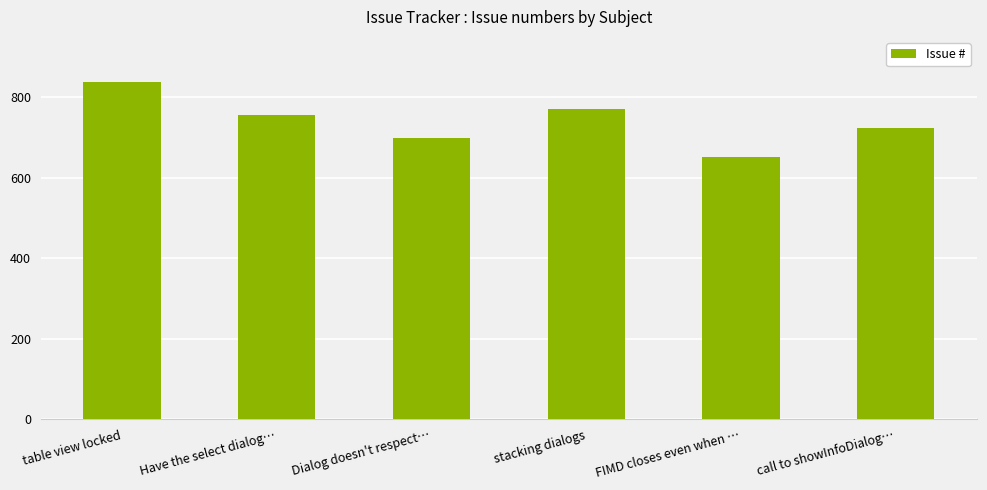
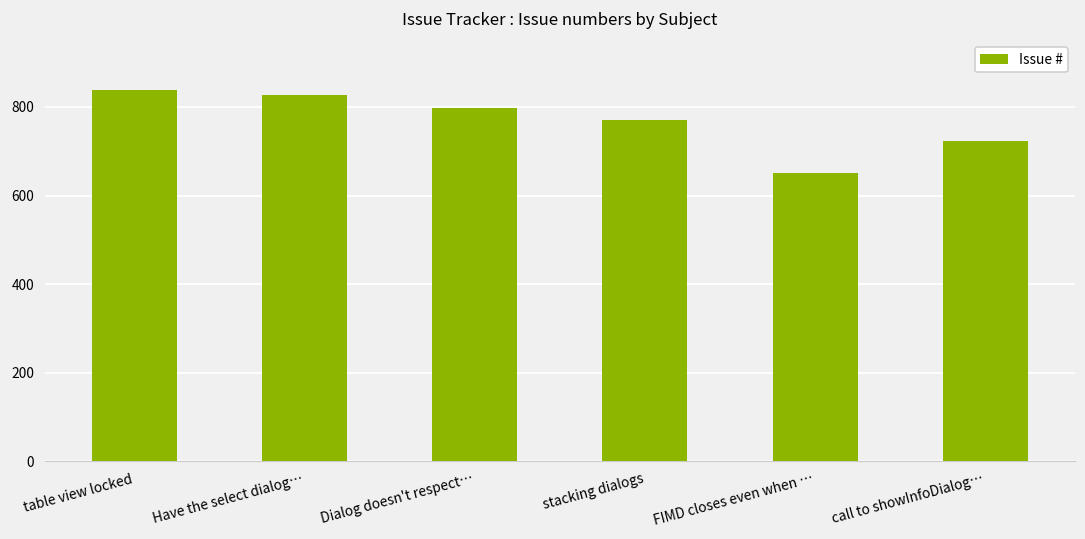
  {
    "table view locked": 840,
-   "Have the select dialog…": 760,
-   "Dialog doesn't respect…": 700,
+   "Have the select dialog…": 830,
+   "Dialog doesn't respect…": 800,
    "stacking dialogs": 770,
    "FIMD closes even when …": 650,
    "call to showInfoDialog…": 720
  }
